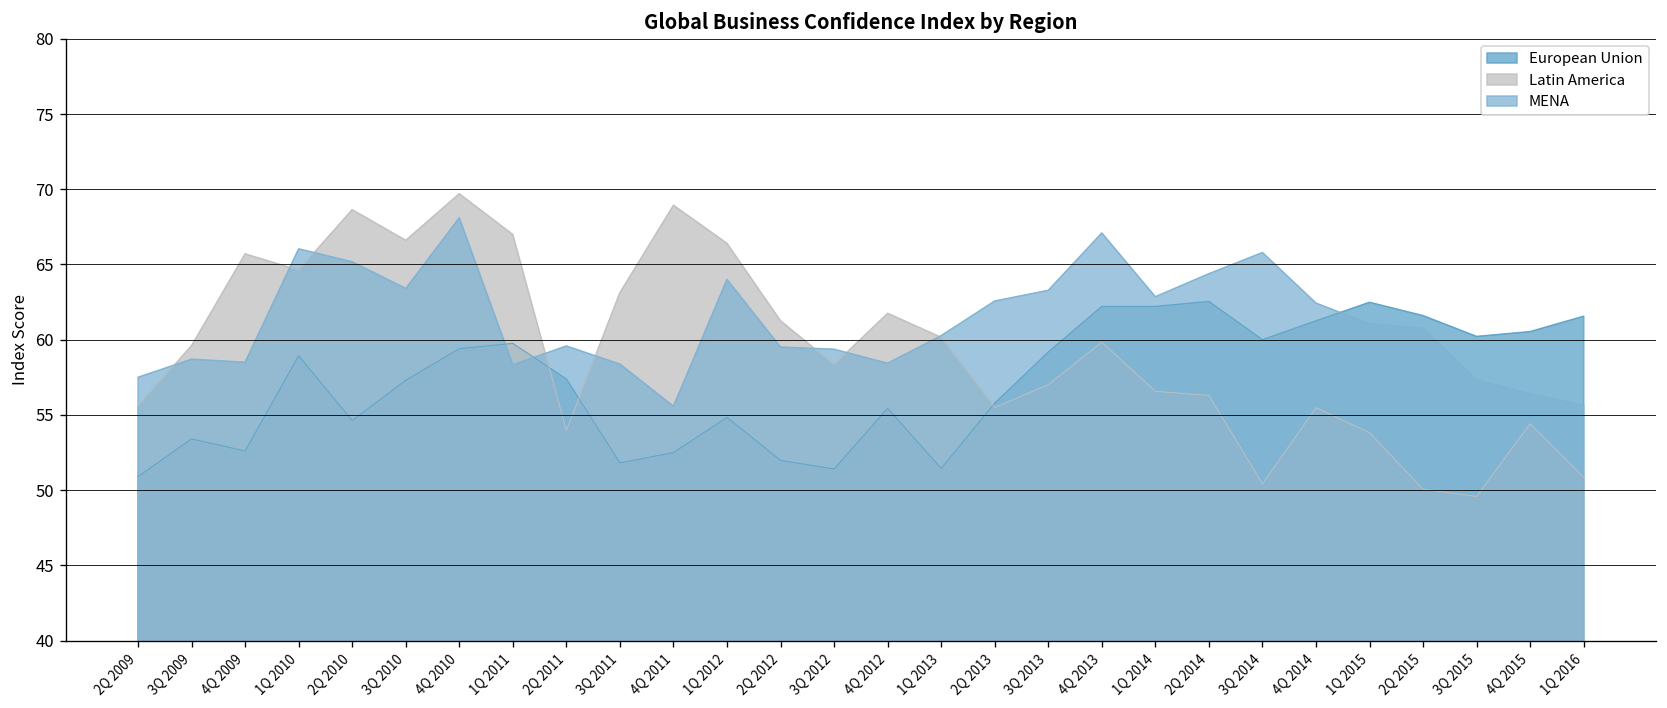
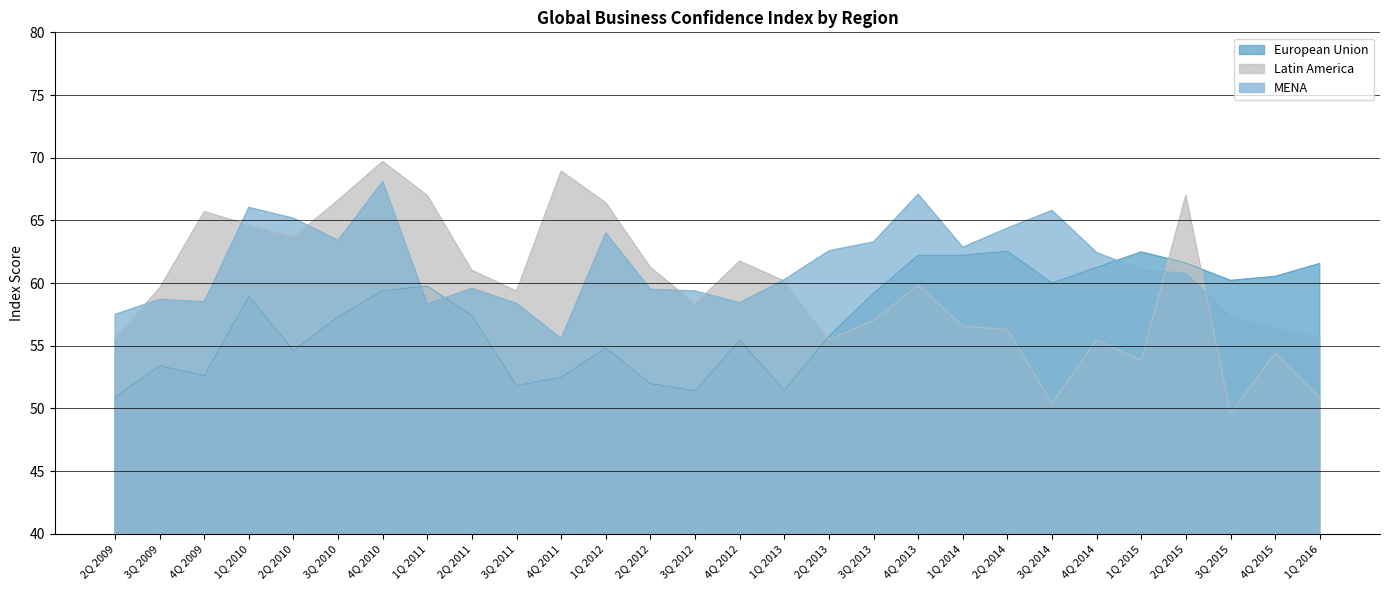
  {
    "Latin America": {
      "2Q 2009": 55.6,
      "3Q 2009": 59.6,
      "4Q 2009": 65.7,
      "1Q 2010": 64.6,
-     "2Q 2010": 68.6,
+     "2Q 2010": 63.7,
      "3Q 2010": 66.6,
      "4Q 2010": 69.7,
      "1Q 2011": 67.0,
-     "2Q 2011": 54.0,
-     "3Q 2011": 63.1,
+     "2Q 2011": 61.0,
+     "3Q 2011": 59.4,
      "4Q 2011": 68.9,
      "1Q 2012": 66.4,
      "2Q 2012": 61.3,
      "3Q 2012": 58.3,
      "4Q 2012": 61.8,
      "2Q 2013": 55.5,
      "3Q 2013": 57.0,
      "4Q 2013": 59.8,
      "1Q 2014": 56.6,
      "2Q 2014": 56.3,
      "3Q 2014": 50.4,
      "4Q 2014": 55.5,
      "1Q 2015": 53.8,
-     "2Q 2015": 50.1,
+     "2Q 2015": 67.0,
      "3Q 2015": 49.6,
      "4Q 2015": 54.4,
      "1Q 2016": 50.8
    }
  }
